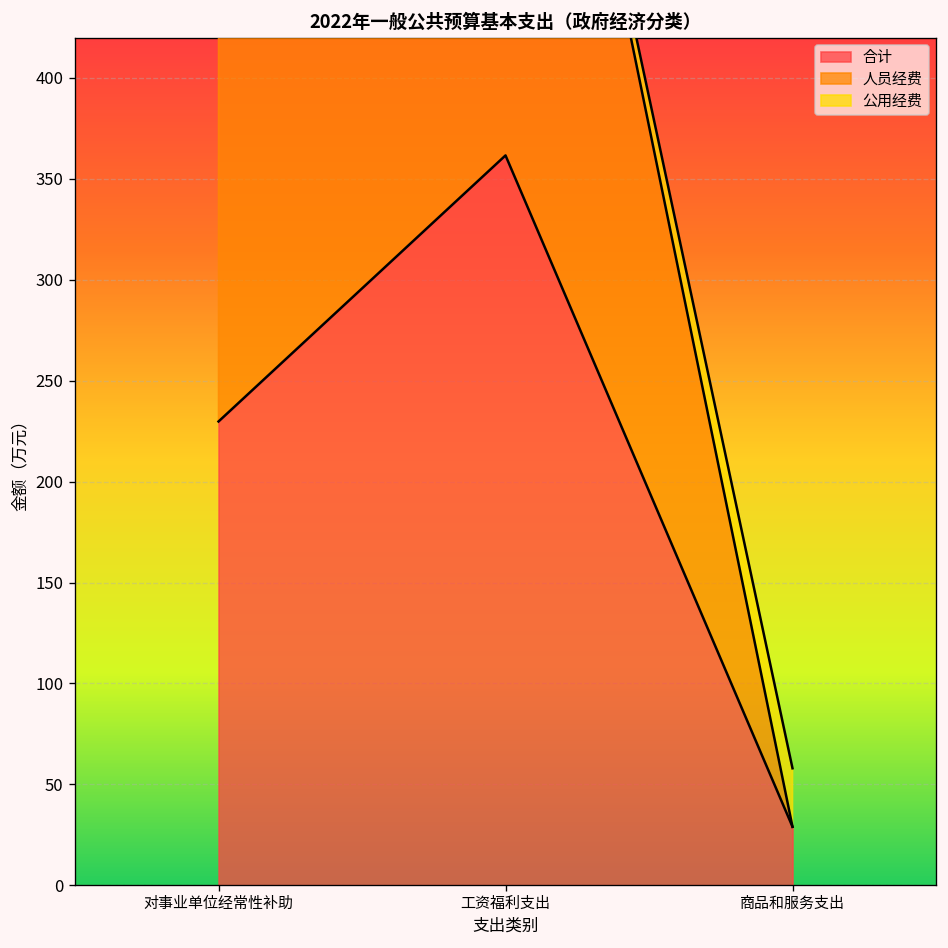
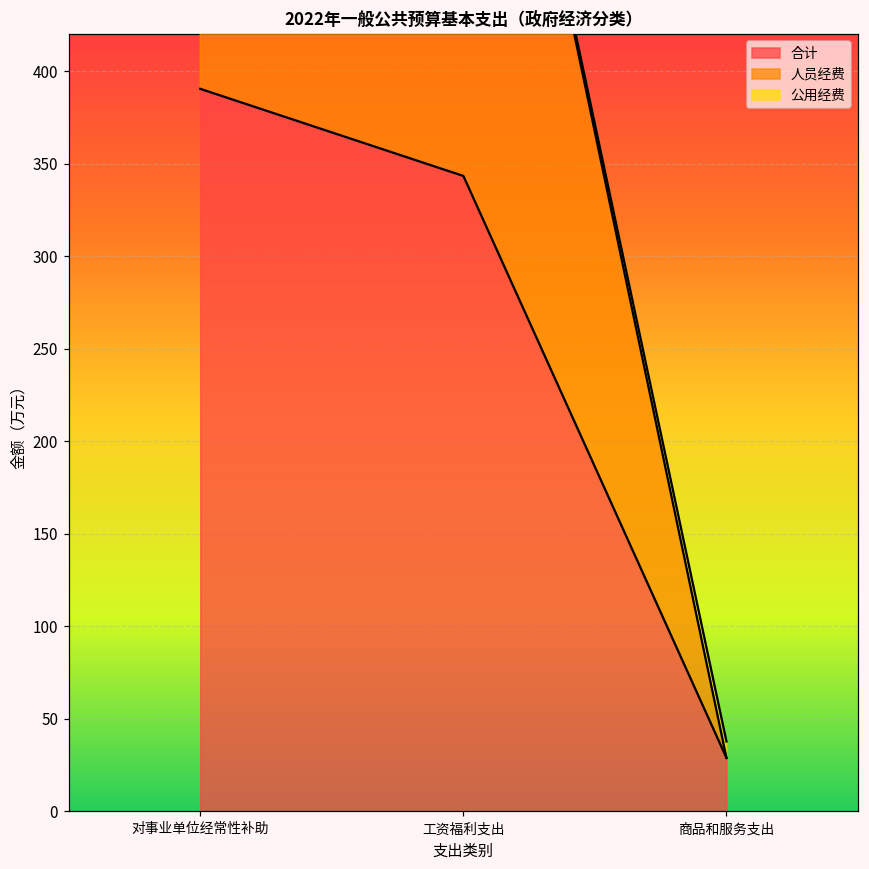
  {
    "合计": {
-     "对事业单位经常性补助": 230,
-     "工资福利支出": 362
+     "对事业单位经常性补助": 391,
+     "工资福利支出": 344
    },
    "公用经费": {
-     "商品和服务支出": 29
+     "商品和服务支出": 9
    }
  }
